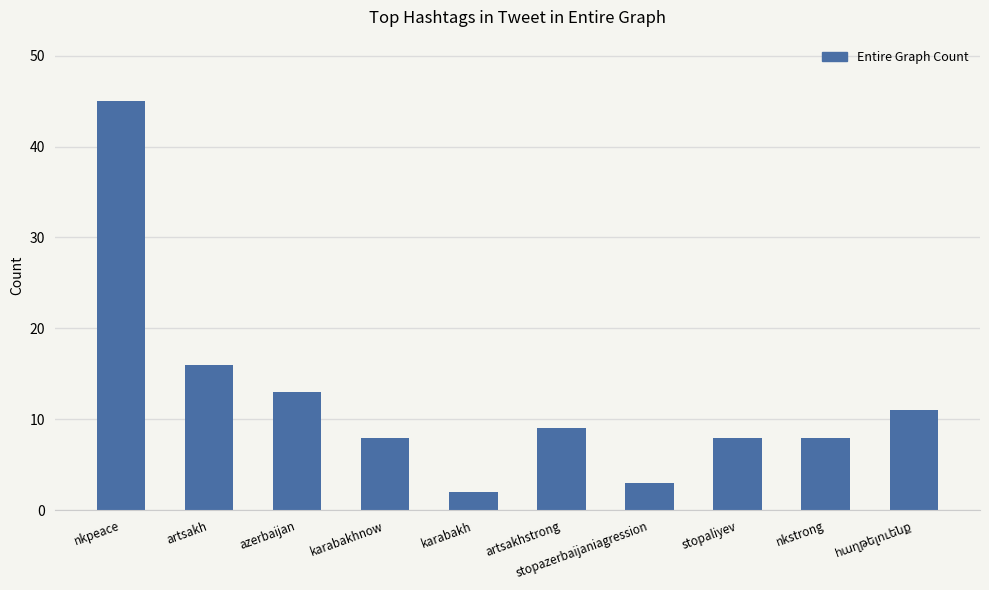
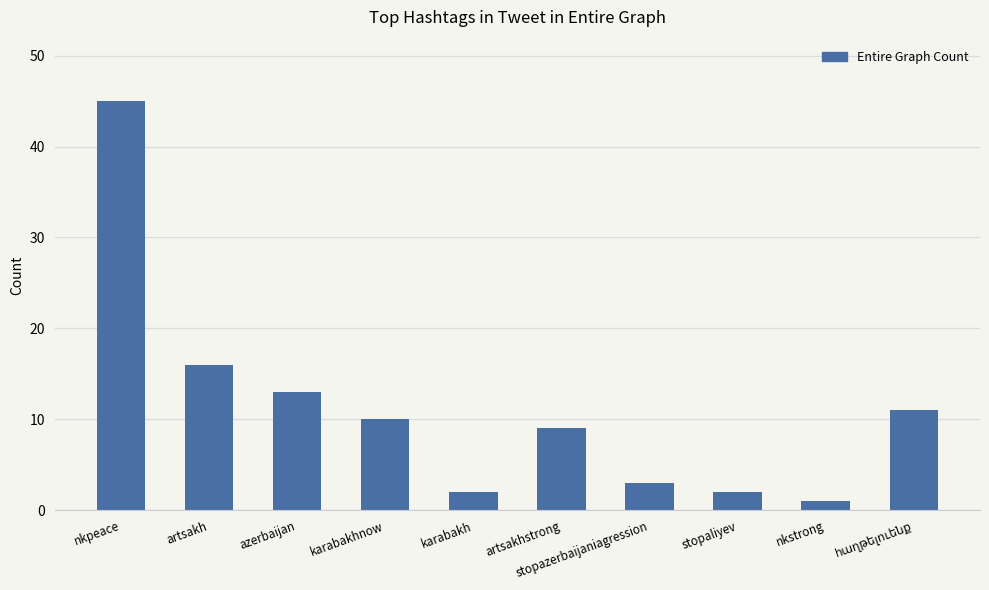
  {
    "nkpeace": 45,
    "artsakh": 16,
    "azerbaijan": 13,
-   "karabakhnow": 8,
+   "karabakhnow": 10,
    "karabakh": 2,
    "artsakhstrong": 9,
    "stopazerbaijaniagression": 3,
-   "stopaliyev": 8,
-   "nkstrong": 8,
+   "stopaliyev": 2,
+   "nkstrong": 1,
    "հաղթելուենք": 11
  }
